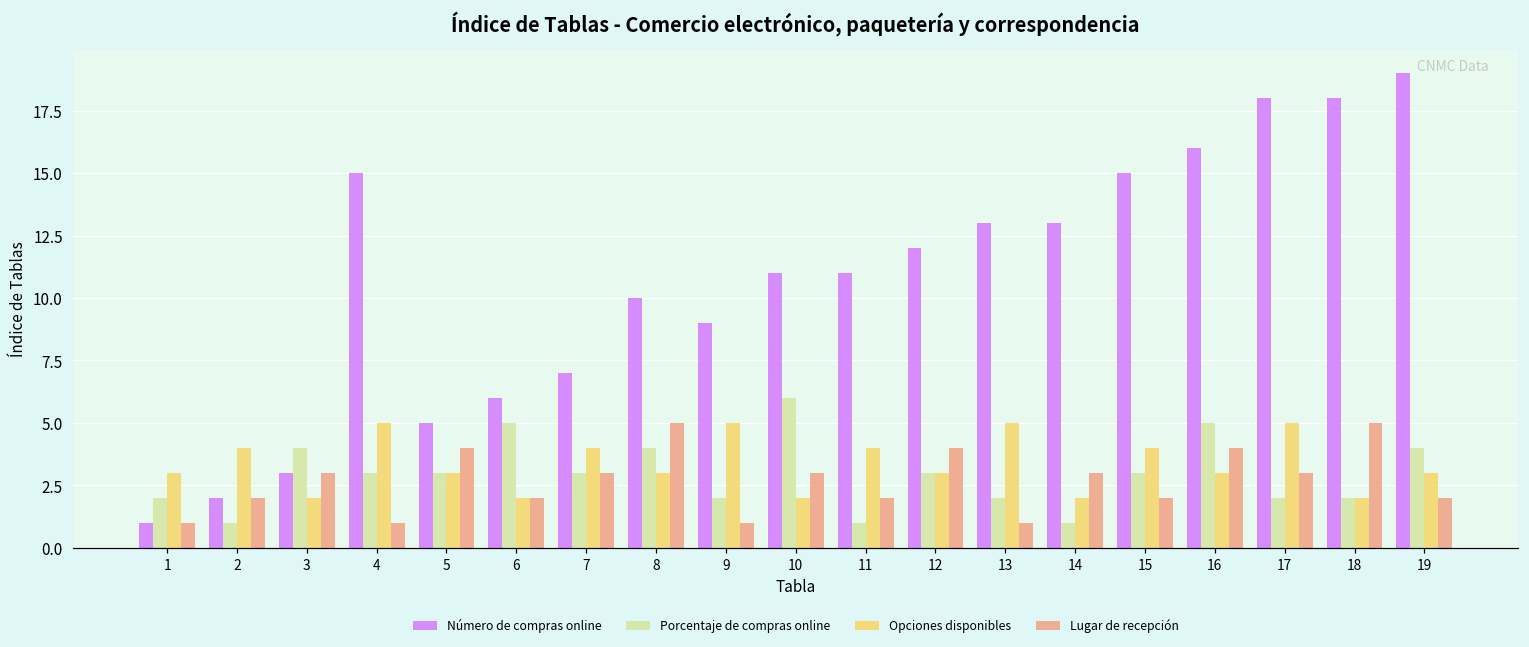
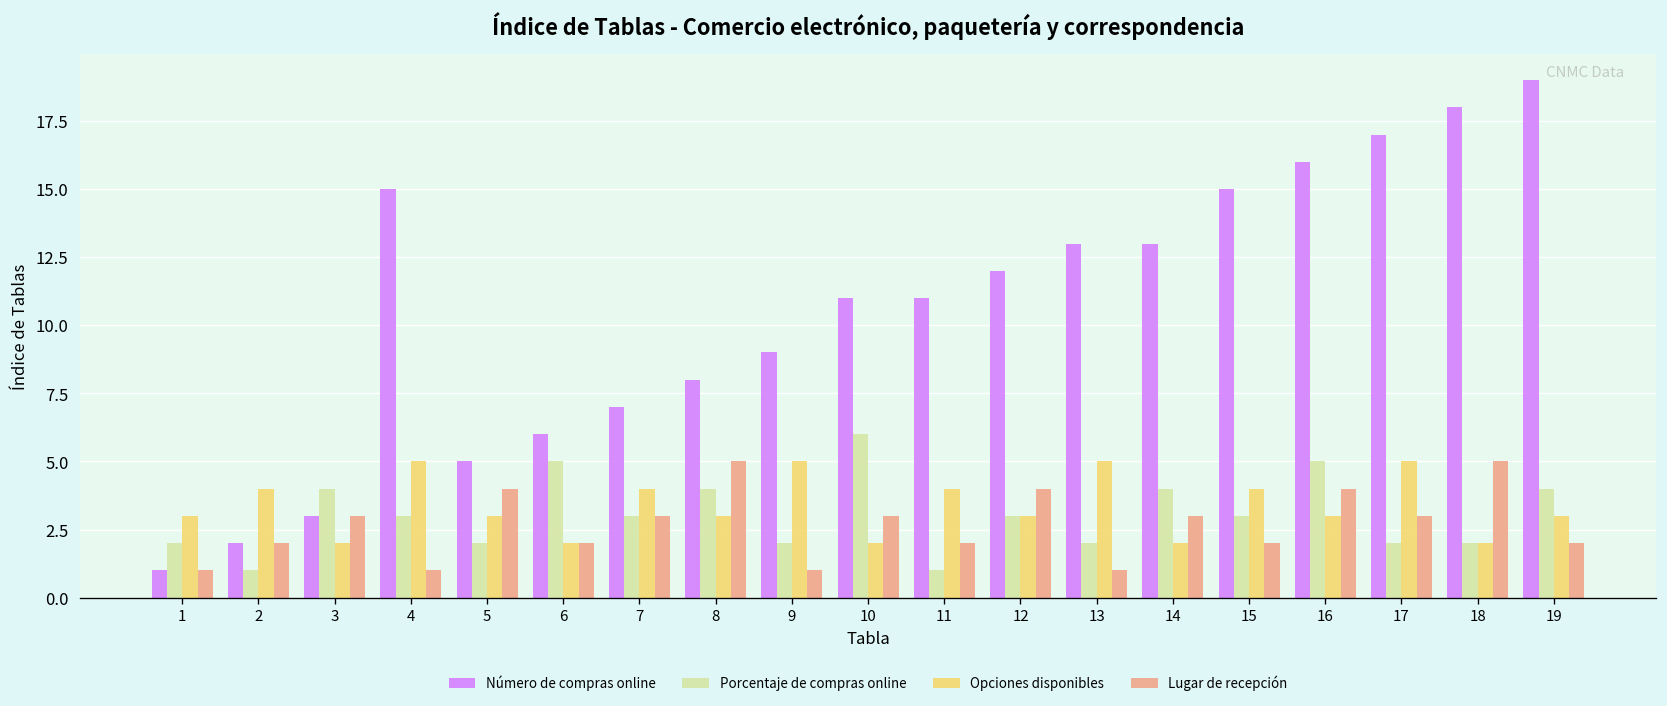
  {
    "Número de compras online": {
      "1": 1,
      "2": 2,
      "3": 3,
      "4": 15,
      "5": 5,
      "6": 6,
      "7": 7,
-     "8": 10,
+     "8": 8,
      "9": 9,
      "10": 11,
      "11": 11,
      "12": 12,
      "13": 13,
      "14": 13,
      "15": 15,
      "16": 16,
-     "17": 18,
+     "17": 17,
      "18": 18,
      "19": 19
    },
    "Porcentaje de compras online": {
      "1": 2,
      "2": 1,
      "3": 4,
      "4": 3,
-     "5": 3,
+     "5": 2,
      "6": 5,
      "7": 3,
      "8": 4,
      "9": 2,
      "10": 6,
      "11": 1,
      "12": 3,
      "13": 2,
-     "14": 1,
+     "14": 4,
      "15": 3,
      "16": 5,
      "17": 2,
      "18": 2,
      "19": 4
    }
  }
